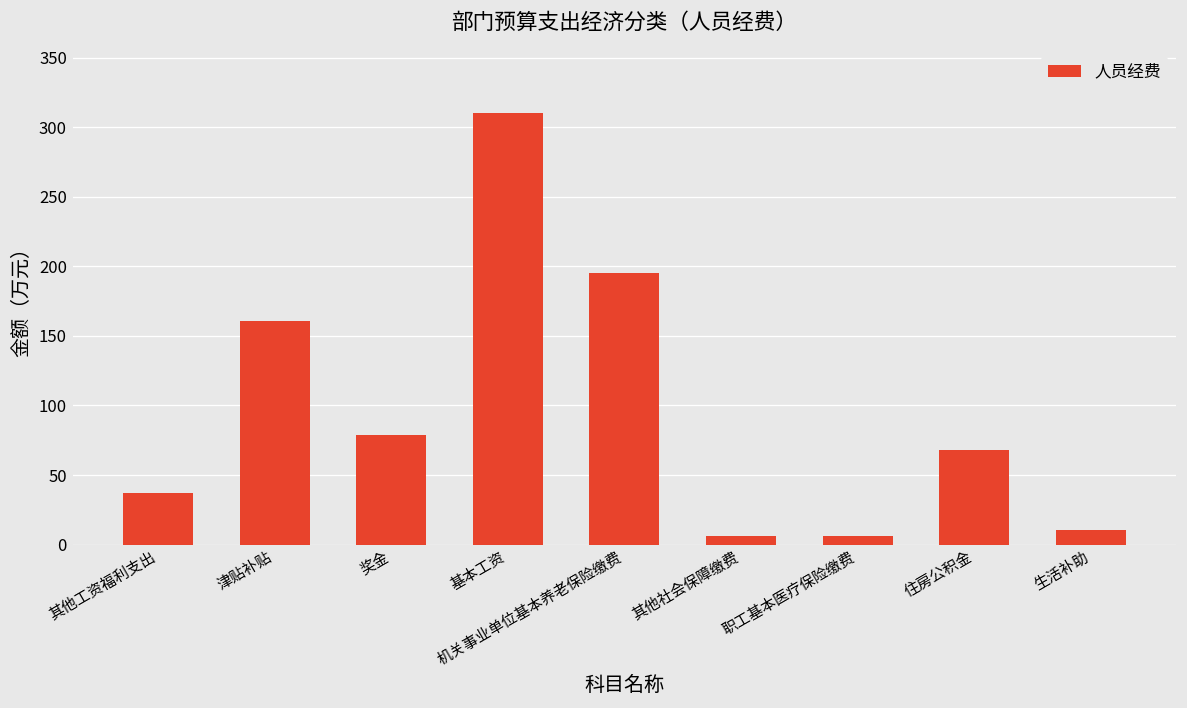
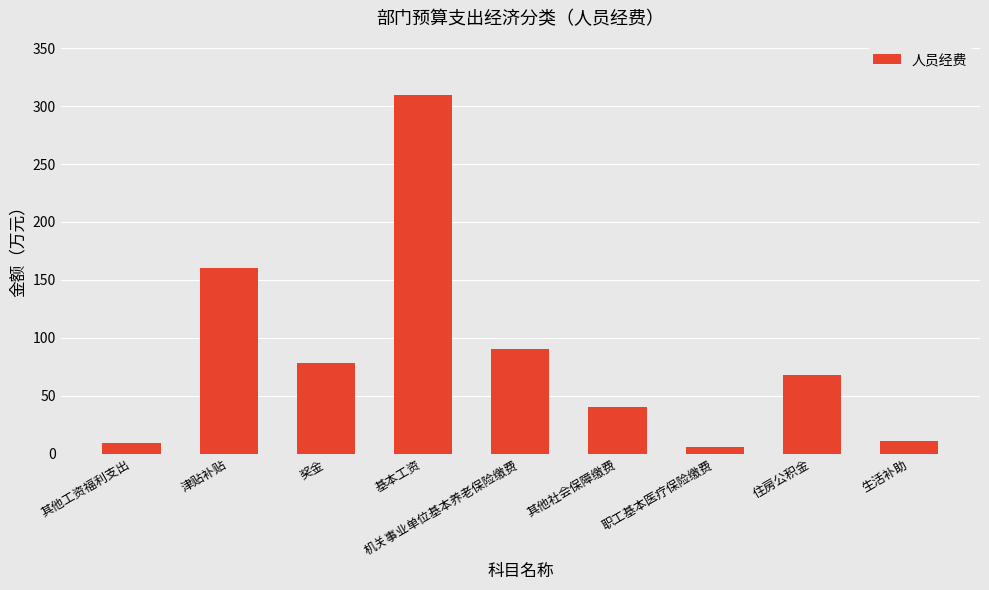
  {
-   "其他工资福利支出": 37,
+   "其他工资福利支出": 9,
    "津贴补贴": 161,
    "奖金": 79,
    "基本工资": 310,
-   "机关事业单位基本养老保险缴费": 195,
-   "其他社会保障缴费": 6,
+   "机关事业单位基本养老保险缴费": 90,
+   "其他社会保障缴费": 40,
    "职工基本医疗保险缴费": 6,
    "住房公积金": 68,
    "生活补助": 11
  }
